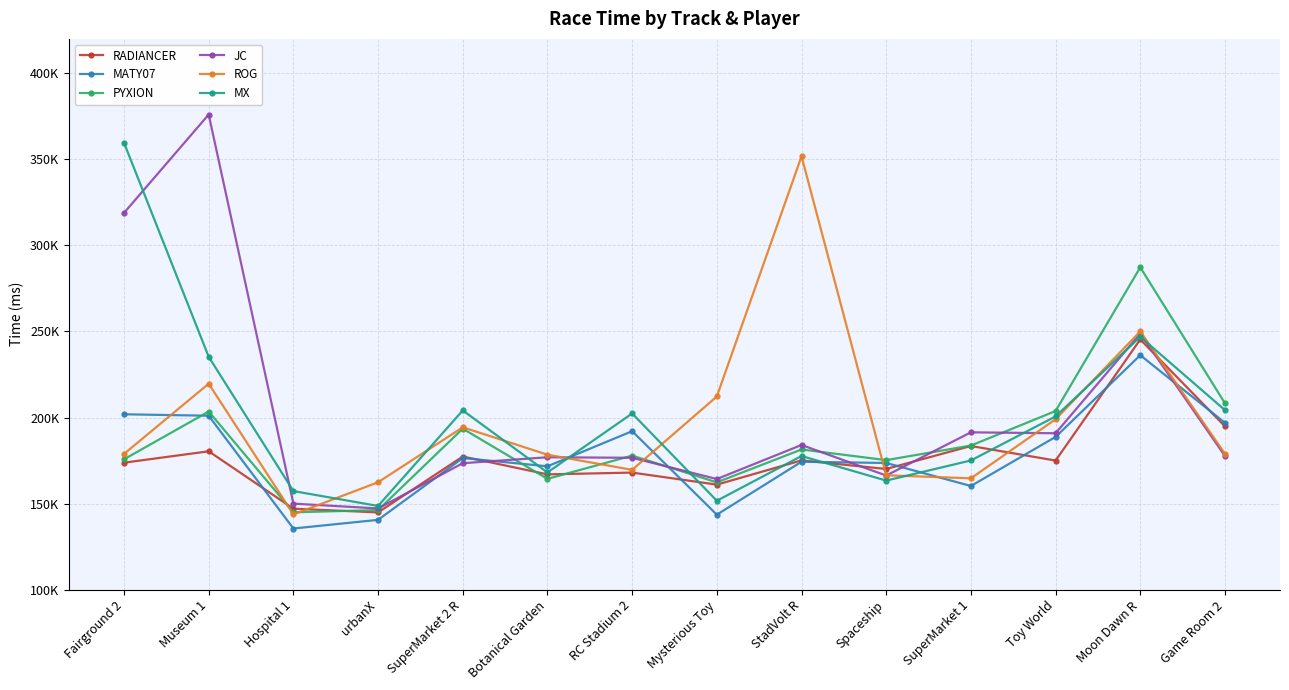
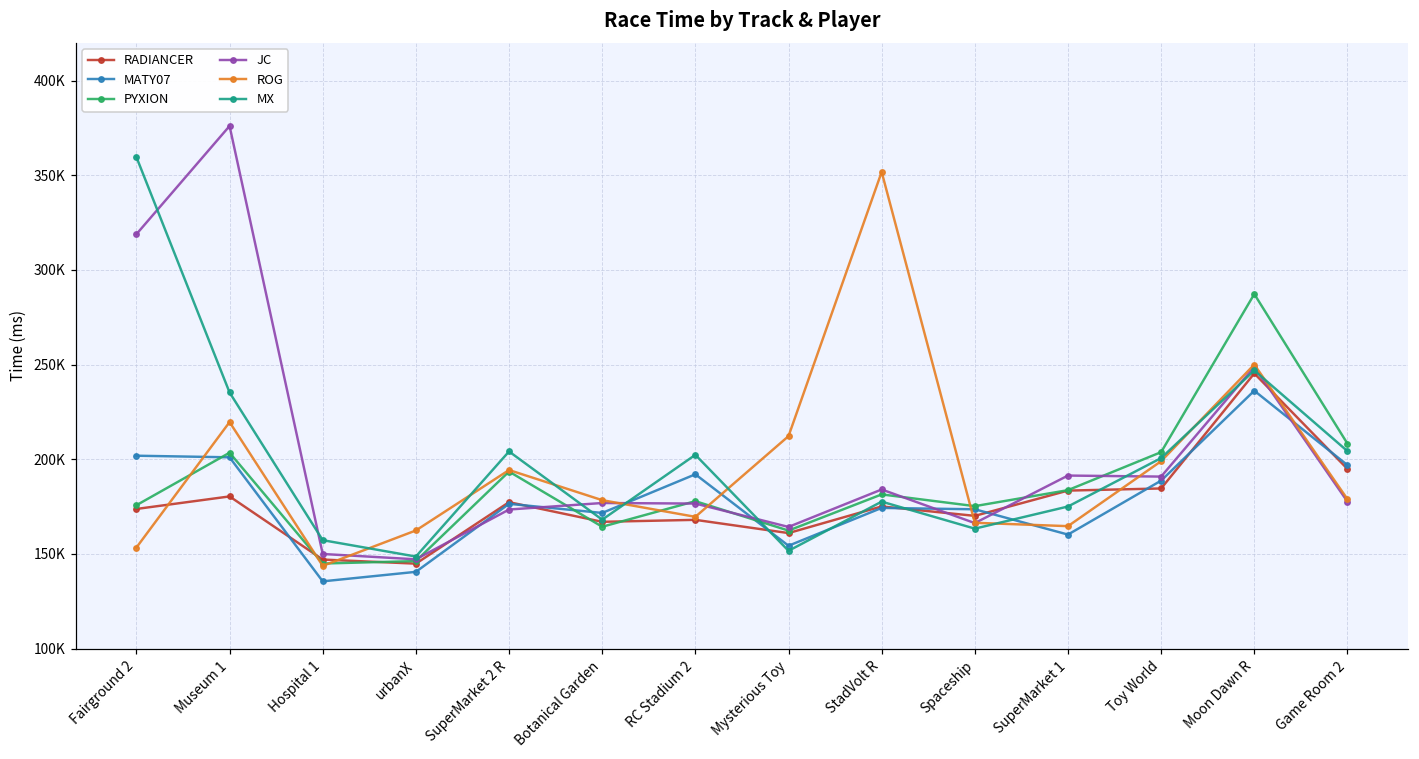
  {
    "RADIANCER": {
      "Fairground 2": 174000,
      "Museum 1": 180000,
      "Hospital 1": 147000,
      "RC Stadium 2": 168000,
      "Spaceship": 170000,
-     "Toy World": 175000,
+     "Toy World": 185000,
      "Moon Dawn R": 245000,
      "Game Room 2": 195000
    },
    "MATY07": {
      "Fairground 2": 202000,
      "Museum 1": 201000,
      "Hospital 1": 136000,
      "urbanX": 141000,
      "Botanical Garden": 172000,
      "RC Stadium 2": 192000,
-     "Mysterious Toy": 144000,
+     "Mysterious Toy": 154000,
      "Spaceship": 174000,
      "SuperMarket 1": 160000,
      "Toy World": 189000,
      "Moon Dawn R": 236000,
      "Game Room 2": 197000
    },
    "JC": {
      "Fairground 2": 319000,
      "Museum 1": 376000,
      "Hospital 1": 150000,
      "SuperMarket 2 R": 173000,
      "Botanical Garden": 177000,
      "Mysterious Toy": 164000,
      "StadVolt R": 184000,
      "SuperMarket 1": 191000,
      "Toy World": 191000
    },
    "ROG": {
-     "Fairground 2": 179000,
+     "Fairground 2": 153000,
      "Museum 1": 220000,
      "urbanX": 162000,
      "Botanical Garden": 178000,
      "RC Stadium 2": 170000,
      "Mysterious Toy": 212000,
      "StadVolt R": 352000,
      "SuperMarket 1": 165000,
      "Toy World": 199000
    }
  }
